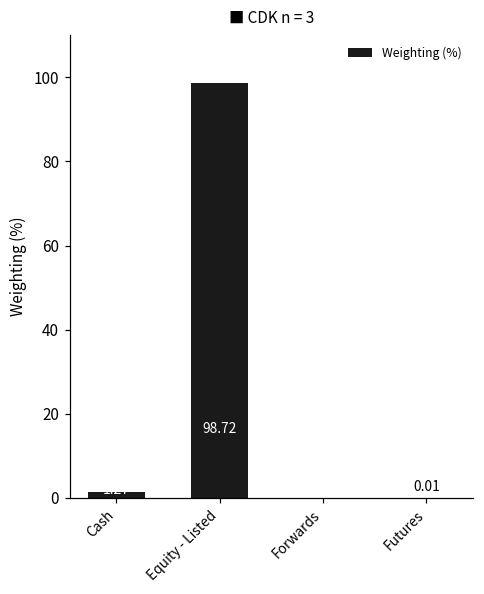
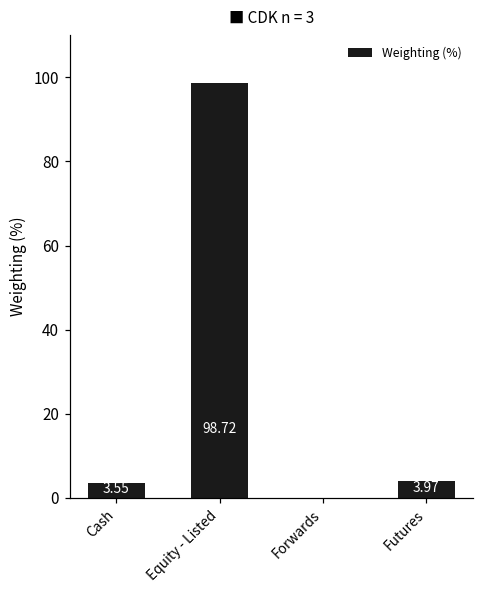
  {
-   "Cash": 1,
+   "Cash": 4,
    "Equity - Listed": 98.72,
-   "Futures": 0.01
+   "Futures": 3.97
  }
